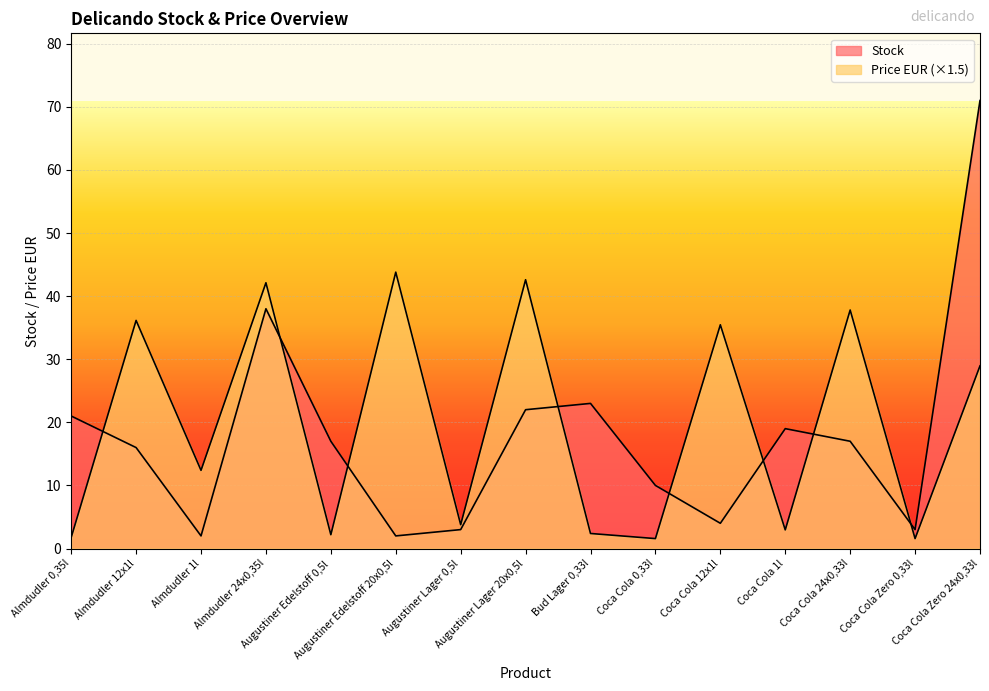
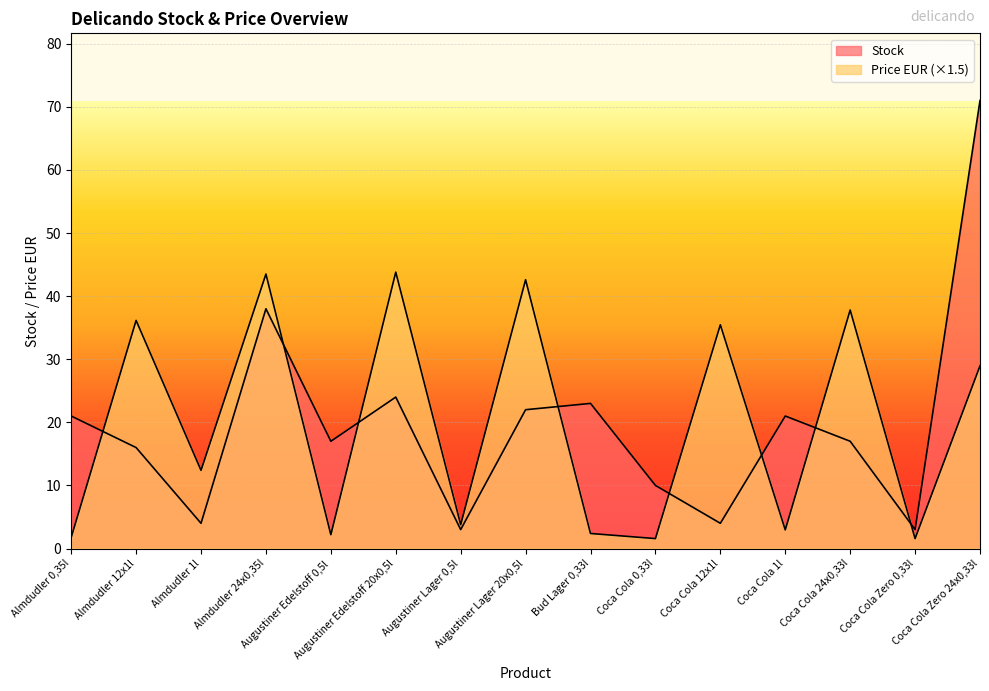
  {
    "Stock": {
      "Almdudler 0,35l": 21,
      "Almdudler 12x1l": 16,
-     "Almdudler 1l": 2,
+     "Almdudler 1l": 4,
      "Almdudler 24x0,35l": 38,
      "Augustiner Edelstoff 0,5l": 17,
-     "Augustiner Edelstoff 20x0,5l": 2,
+     "Augustiner Edelstoff 20x0,5l": 24,
      "Augustiner Lager 0,5l": 3,
      "Augustiner Lager 20x0,5l": 22,
      "Bud Lager 0,33l": 23,
      "Coca Cola 0,33l": 10,
      "Coca Cola 12x1l": 4,
-     "Coca Cola 1l": 19,
+     "Coca Cola 1l": 21,
      "Coca Cola 24x0,33l": 17,
      "Coca Cola Zero 0,33l": 3,
      "Coca Cola Zero 24x0,33l": 71
    },
    "Price EUR (×1.5)": {
      "Almdudler 0,35l": 2,
      "Almdudler 12x1l": 36,
      "Almdudler 1l": 12,
-     "Almdudler 24x0,35l": 42,
+     "Almdudler 24x0,35l": 44,
      "Augustiner Edelstoff 0,5l": 2,
      "Augustiner Edelstoff 20x0,5l": 44,
      "Augustiner Lager 0,5l": 4,
      "Augustiner Lager 20x0,5l": 43,
      "Bud Lager 0,33l": 2,
      "Coca Cola 0,33l": 2,
      "Coca Cola 12x1l": 35,
      "Coca Cola 1l": 3,
      "Coca Cola 24x0,33l": 38,
      "Coca Cola Zero 0,33l": 2,
      "Coca Cola Zero 24x0,33l": 29
    }
  }
